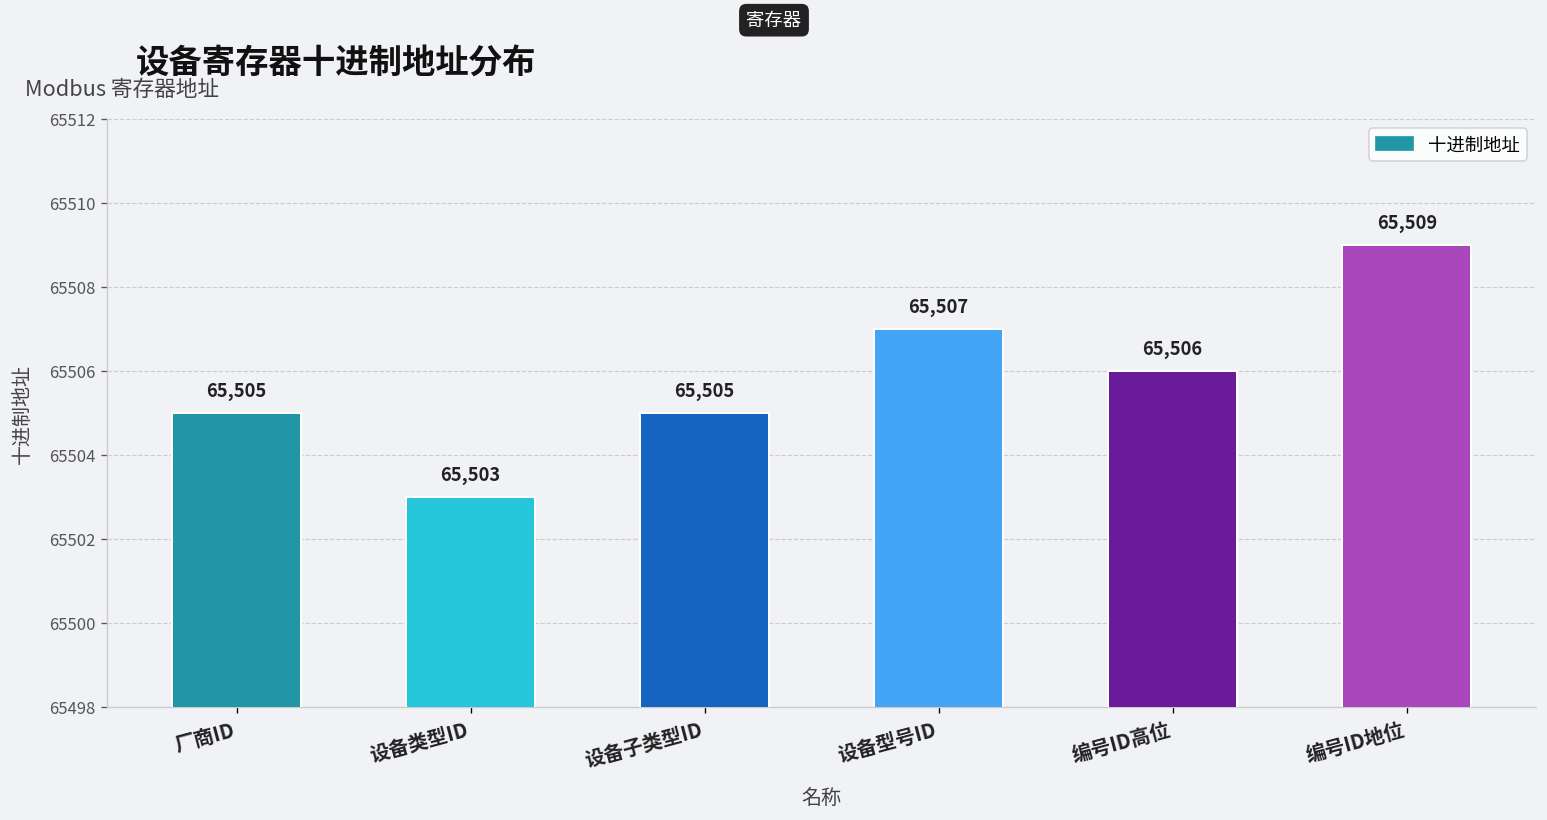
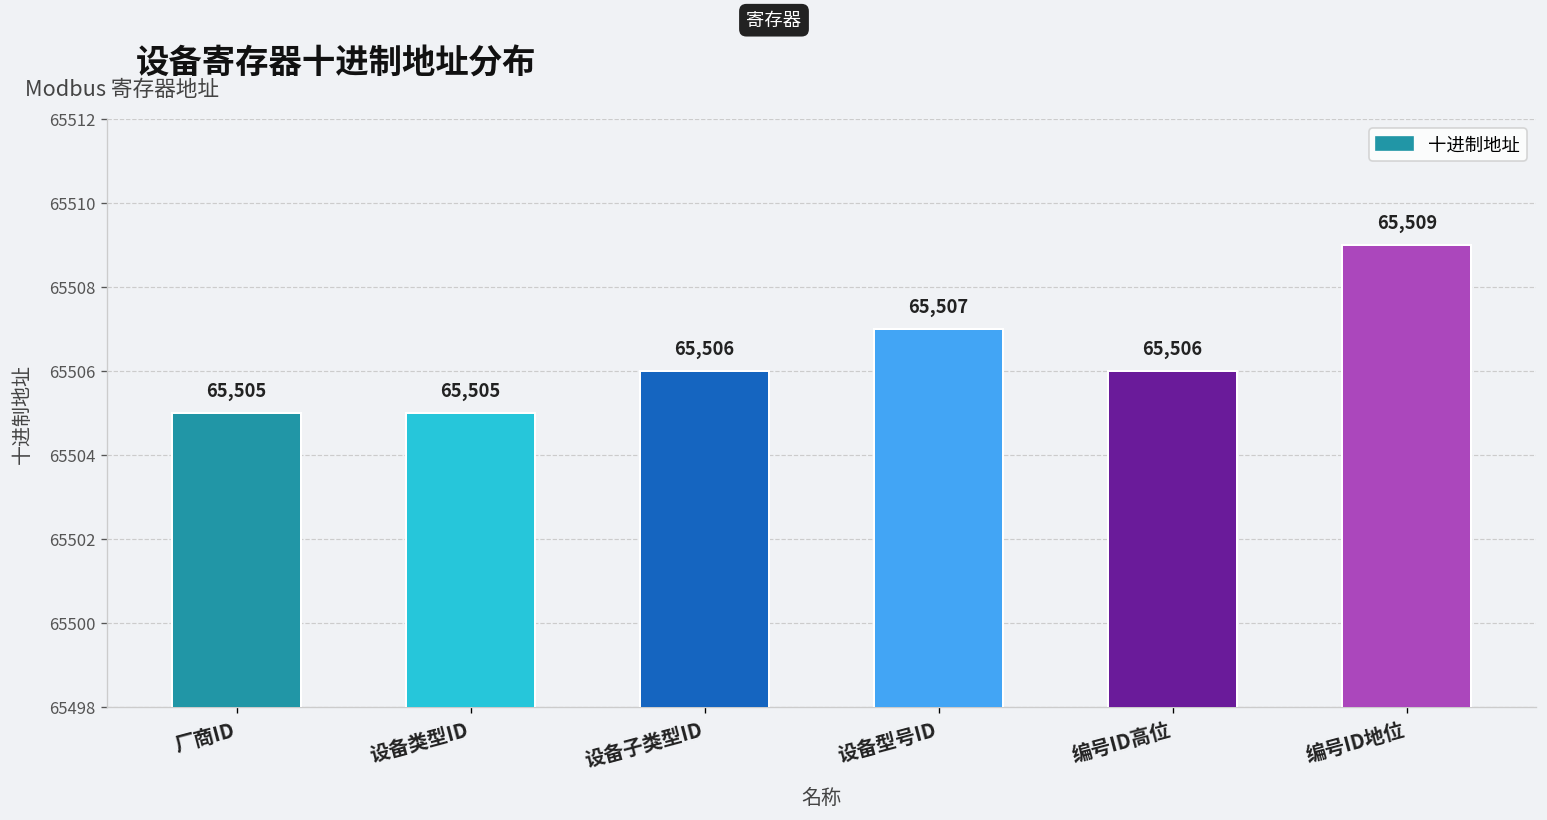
  {
    "厂商ID": "65,505",
-   "设备类型ID": "65,503",
-   "设备子类型ID": "65,505",
+   "设备类型ID": "65,505",
+   "设备子类型ID": "65,506",
    "设备型号ID": "65,507",
    "编号ID高位": "65,506",
    "编号ID地位": "65,509"
  }
